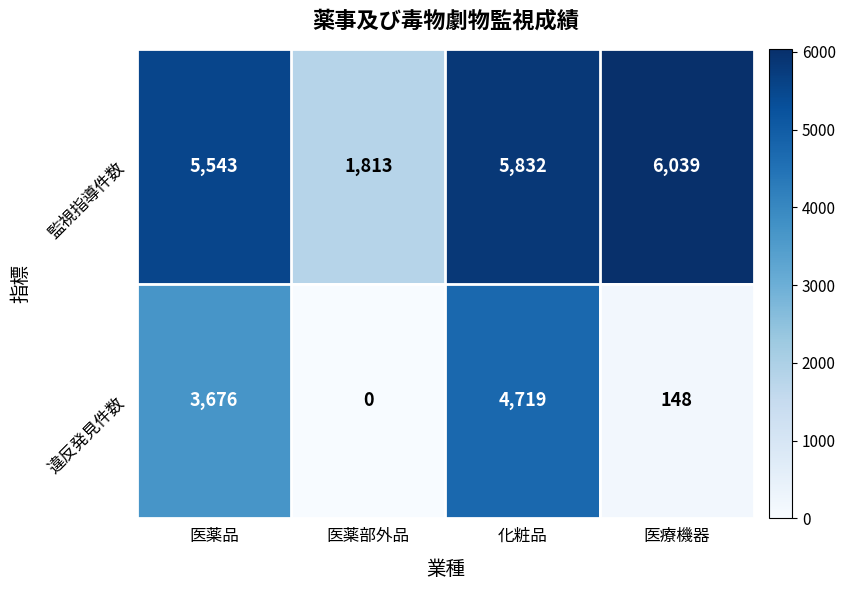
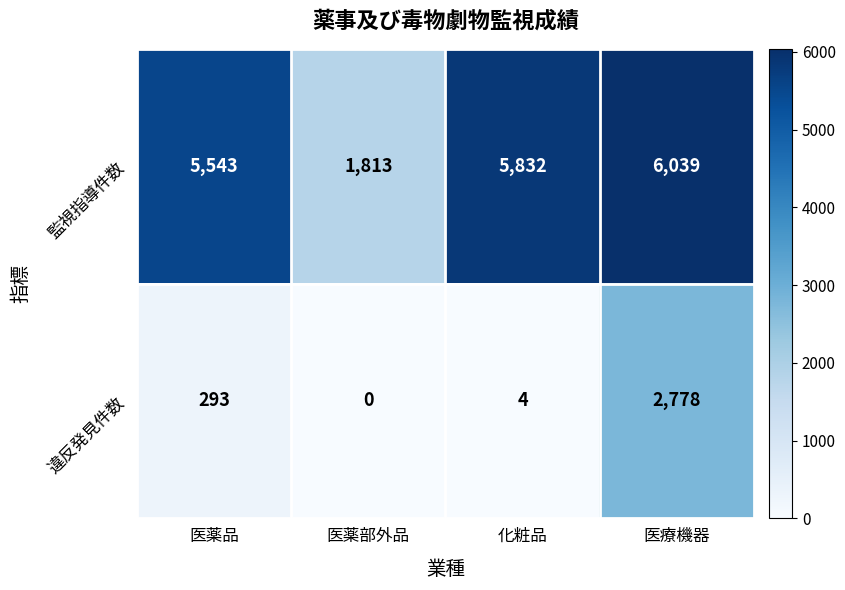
  {
    "監視指導件数": {
      "医薬品": "5,543",
      "医薬部外品": "1,813",
      "化粧品": "5,832",
      "医療機器": "6,039"
    },
    "違反発見件数": {
-     "医薬品": "3,676",
+     "医薬品": "293",
      "医薬部外品": "0",
-     "化粧品": "4,719",
-     "医療機器": "148"
+     "化粧品": "4",
+     "医療機器": "2,778"
    }
  }
